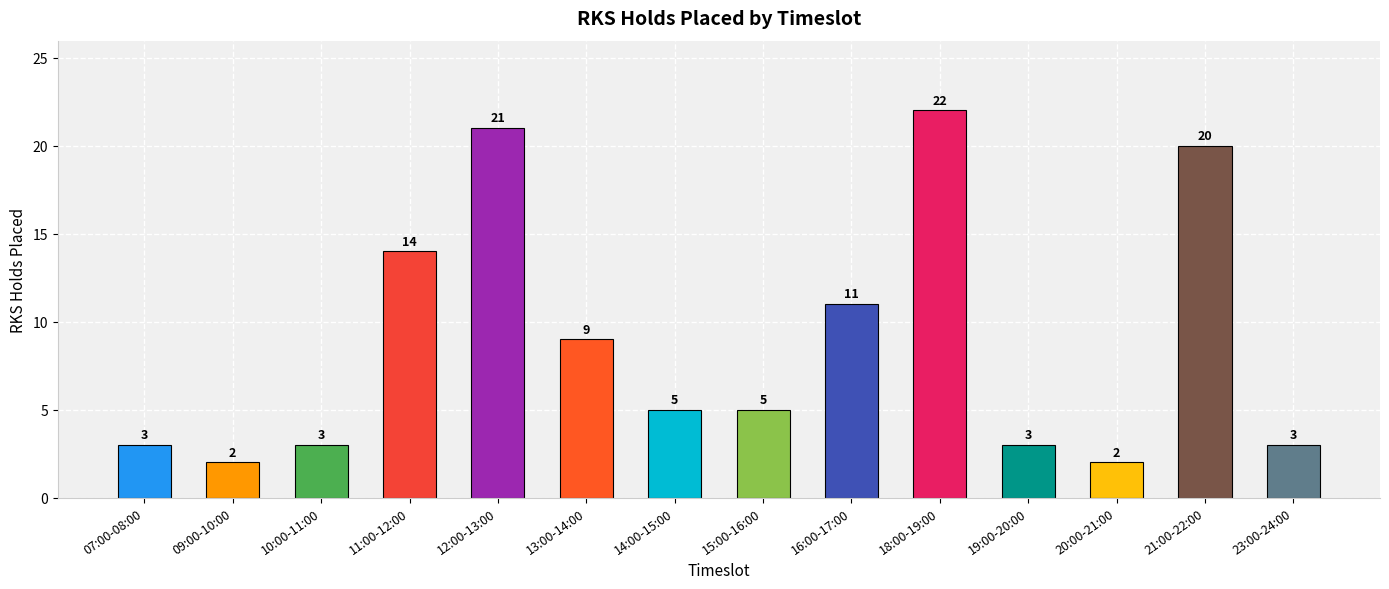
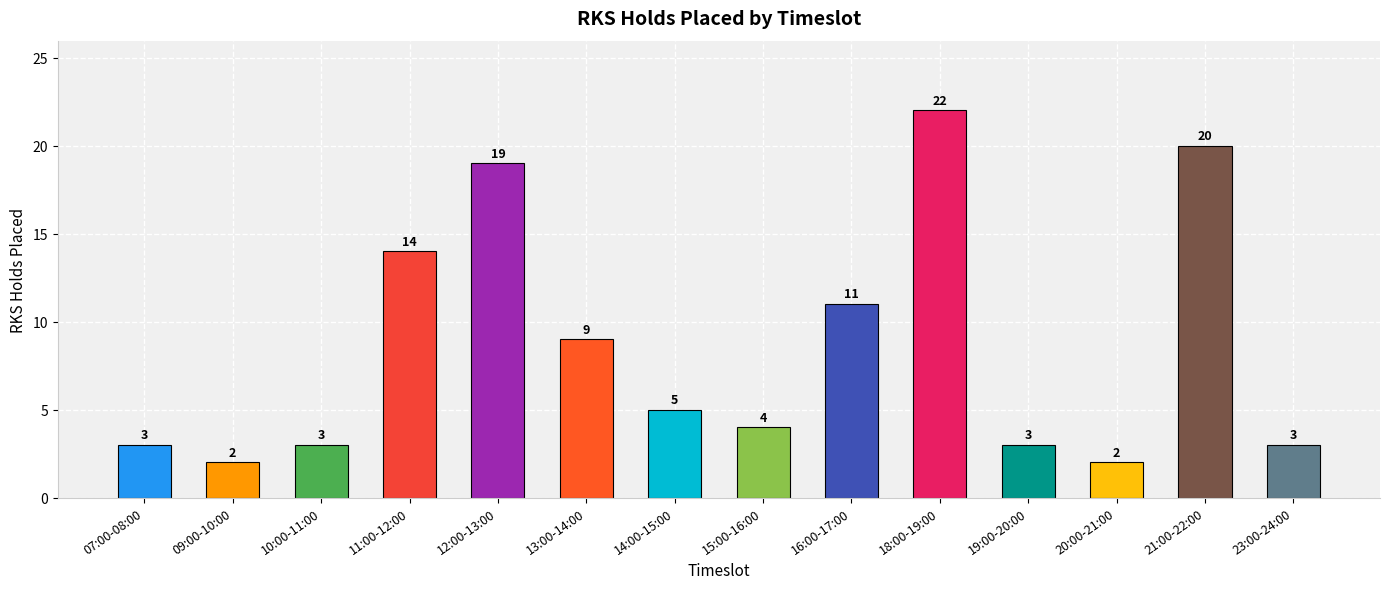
  {
    "07:00-08:00": 3,
    "09:00-10:00": 2,
    "10:00-11:00": 3,
    "11:00-12:00": 14,
-   "12:00-13:00": 21,
+   "12:00-13:00": 19,
    "13:00-14:00": 9,
    "14:00-15:00": 5,
-   "15:00-16:00": 5,
+   "15:00-16:00": 4,
    "16:00-17:00": 11,
    "18:00-19:00": 22,
    "19:00-20:00": 3,
    "20:00-21:00": 2,
    "21:00-22:00": 20,
    "23:00-24:00": 3
  }
